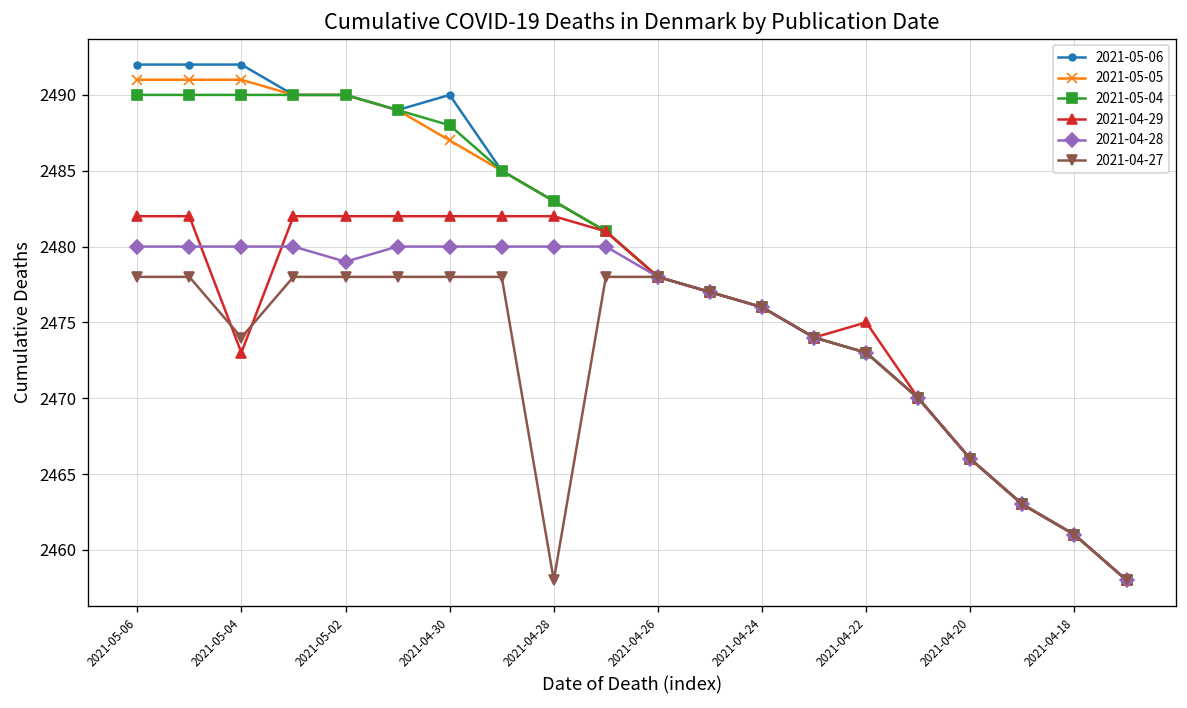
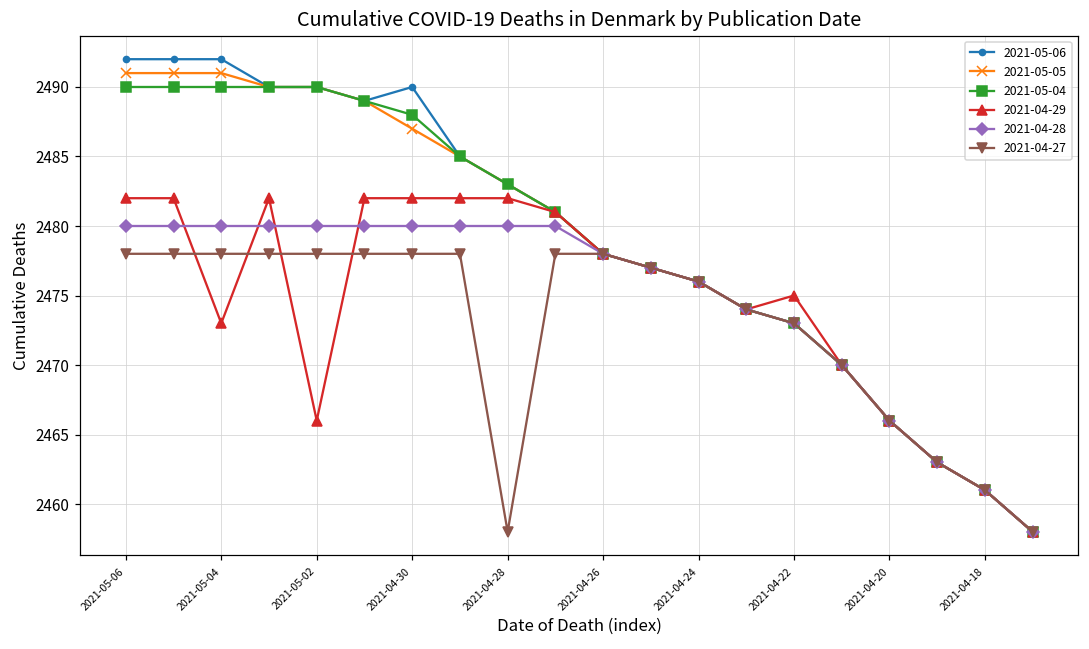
  {
    "2021-05-06": {
      "2021-05-06": 2492,
      "2021-05-04": 2492,
      "2021-04-30": 2490
    },
    "2021-05-05": {
      "2021-05-06": 2491,
      "2021-05-04": 2491,
      "2021-04-30": 2487
    },
    "2021-05-04": {
      "2021-05-06": 2490,
      "2021-05-04": 2490,
      "2021-04-30": 2488
    },
    "2021-04-29": {
      "2021-05-06": 2482,
      "2021-05-04": 2473,
-     "2021-05-02": 2482,
+     "2021-05-02": 2466,
      "2021-04-30": 2482,
      "2021-04-28": 2482,
      "2021-04-22": 2475
    },
    "2021-04-28": {
      "2021-05-06": 2480,
      "2021-05-04": 2480,
-     "2021-05-02": 2479,
+     "2021-05-02": 2480,
      "2021-04-30": 2480,
      "2021-04-28": 2480
    },
    "2021-04-27": {
      "2021-05-06": 2478,
-     "2021-05-04": 2474,
+     "2021-05-04": 2478,
      "2021-05-02": 2478,
      "2021-04-30": 2478,
      "2021-04-28": 2458
    }
  }
